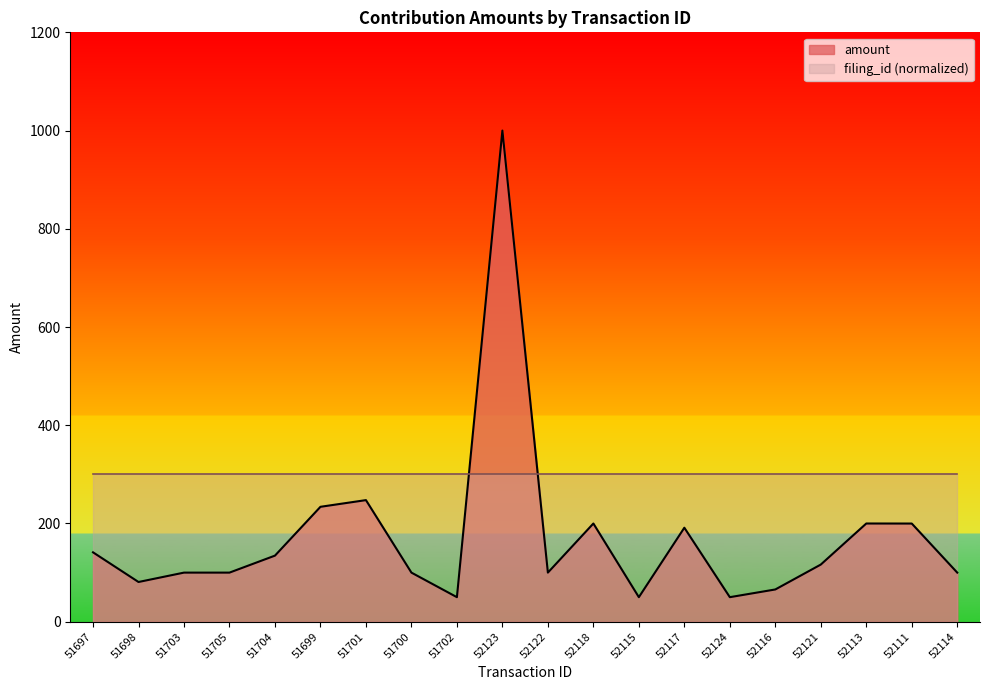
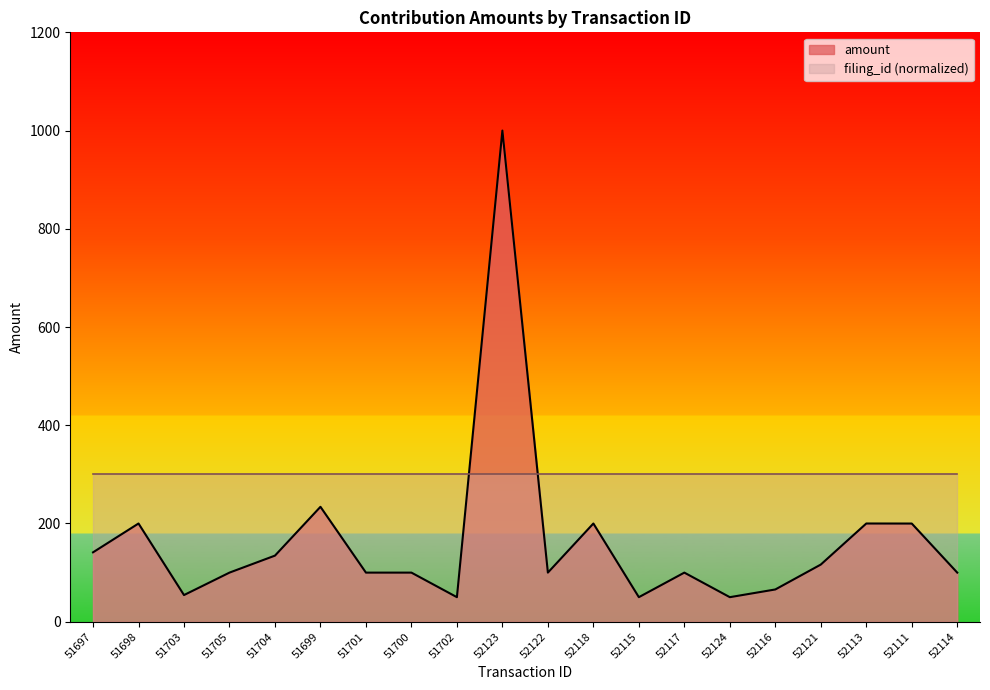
  {
    "amount": {
      "51697": 140,
-     "51698": 80,
-     "51703": 100,
+     "51698": 200,
+     "51703": 50,
      "51705": 100,
      "51704": 130,
      "51699": 230,
-     "51701": 250,
+     "51701": 100,
      "51700": 100,
      "51702": 50,
      "52123": 1000,
      "52122": 100,
      "52118": 200,
      "52115": 50,
-     "52117": 190,
+     "52117": 100,
      "52124": 50,
      "52116": 70,
      "52121": 120,
      "52113": 200,
      "52111": 200,
      "52114": 100
    },
    "filing_id (normalized)": {
      "51697": 300,
      "51698": 300,
      "51703": 300,
      "51705": 300,
      "51704": 300,
      "51699": 300,
      "51701": 300,
      "51700": 300,
      "51702": 300,
      "52123": 300,
      "52122": 300,
      "52118": 300,
      "52115": 300,
      "52117": 300,
      "52124": 300,
      "52116": 300,
      "52121": 300,
      "52113": 300,
      "52111": 300,
      "52114": 300
    }
  }
